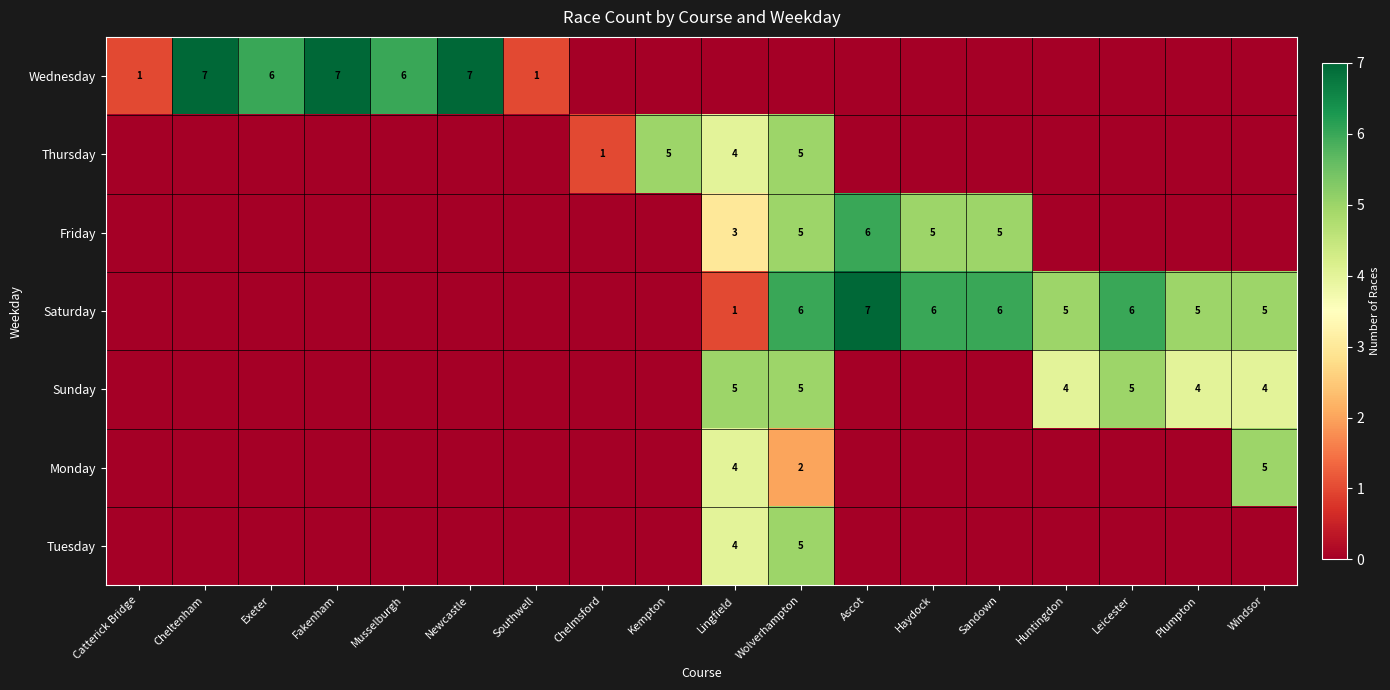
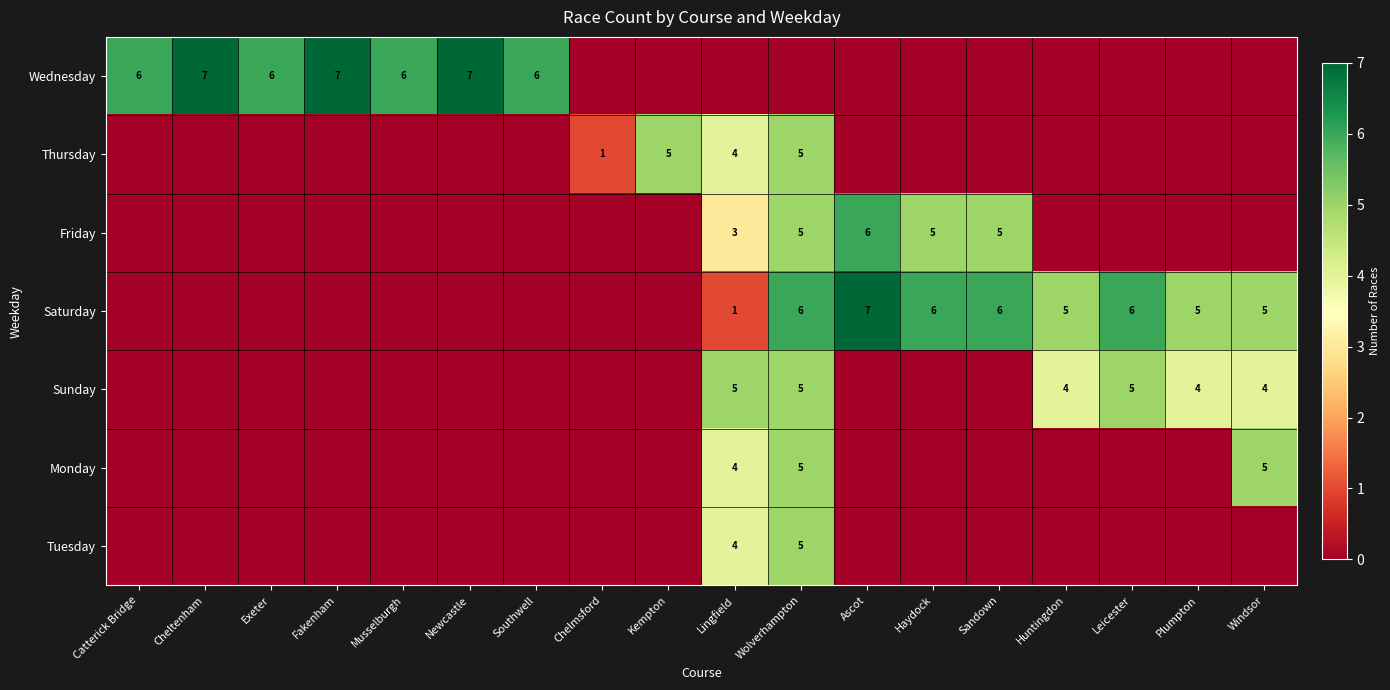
  {
    "Wednesday": {
-     "Catterick Bridge": 1,
+     "Catterick Bridge": 6,
      "Cheltenham": 7,
      "Exeter": 6,
      "Fakenham": 7,
      "Musselburgh": 6,
      "Newcastle": 7,
-     "Southwell": 1
+     "Southwell": 6
    },
    "Thursday": {
      "Chelmsford": 1,
      "Kempton": 5,
      "Lingfield": 4,
      "Wolverhampton": 5
    },
    "Friday": {
      "Lingfield": 3,
      "Wolverhampton": 5,
      "Ascot": 6,
      "Haydock": 5,
      "Sandown": 5
    },
    "Saturday": {
      "Lingfield": 1,
      "Wolverhampton": 6,
      "Ascot": 7,
      "Haydock": 6,
      "Sandown": 6,
      "Huntingdon": 5,
      "Leicester": 6,
      "Plumpton": 5,
      "Windsor": 5
    },
    "Sunday": {
      "Lingfield": 5,
      "Wolverhampton": 5,
      "Huntingdon": 4,
      "Leicester": 5,
      "Plumpton": 4,
      "Windsor": 4
    },
    "Monday": {
      "Lingfield": 4,
-     "Wolverhampton": 2,
+     "Wolverhampton": 5,
      "Windsor": 5
    },
    "Tuesday": {
      "Lingfield": 4,
      "Wolverhampton": 5
    }
  }
